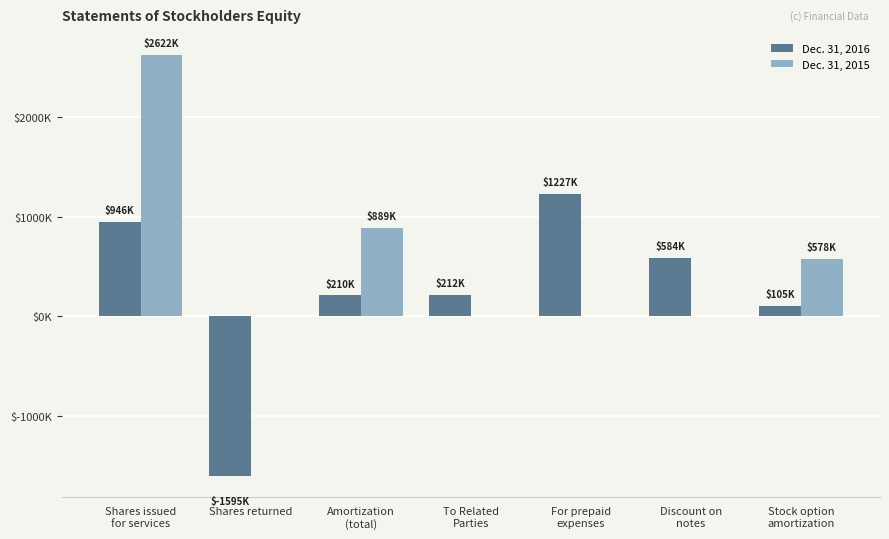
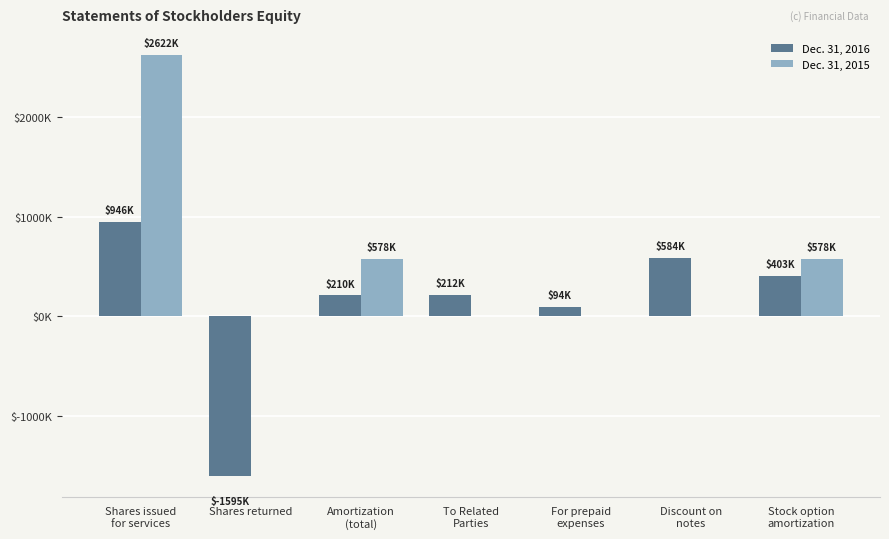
  {
    "Dec. 31, 2016": {
      "Shares issued for services": "$946K",
      "Shares returned": "$-1595K",
      "Amortization (total)": "$210K",
      "To Related Parties": "$212K",
-     "For prepaid expenses": "$1227K",
+     "For prepaid expenses": "$94K",
      "Discount on notes": "$584K",
-     "Stock option amortization": "$105K"
+     "Stock option amortization": "$403K"
    },
    "Dec. 31, 2015": {
      "Shares issued for services": "$2622K",
-     "Amortization (total)": "$889K",
+     "Amortization (total)": "$578K",
      "Stock option amortization": "$578K"
    }
  }
